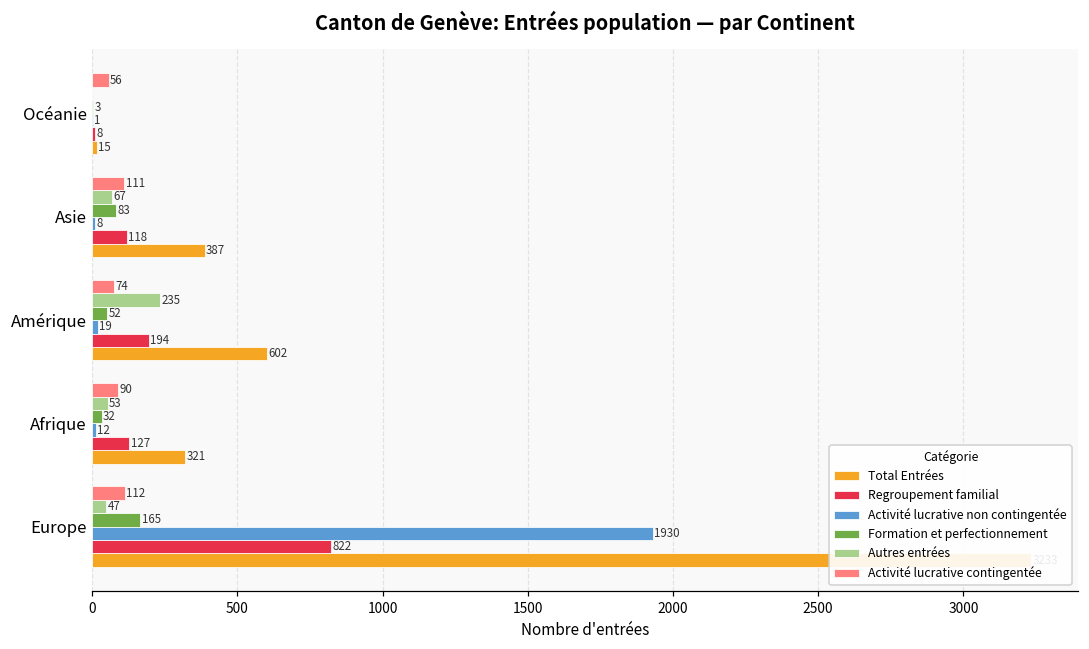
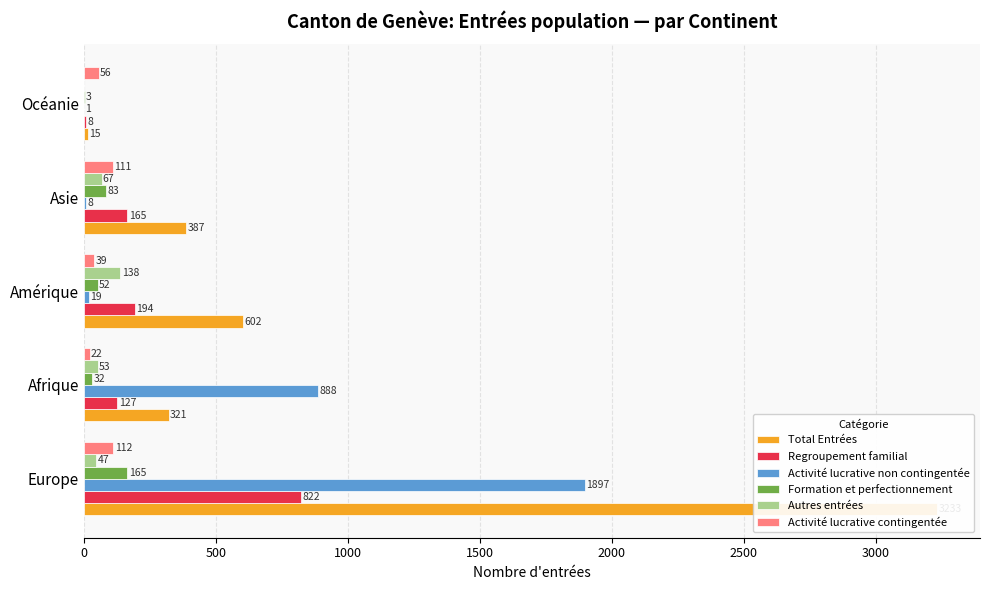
  {
    "Total Entrées": {
      "Océanie": 15,
      "Asie": 387,
      "Amérique": 602,
      "Afrique": 321
    },
    "Regroupement familial": {
      "Océanie": 8,
-     "Asie": 118,
+     "Asie": 165,
      "Amérique": 194,
      "Afrique": 127,
      "Europe": 822
    },
    "Activité lucrative non contingentée": {
      "Océanie": 1,
      "Asie": 8,
      "Amérique": 19,
-     "Afrique": 12,
-     "Europe": 1930
+     "Afrique": 888,
+     "Europe": 1897
    },
    "Formation et perfectionnement": {
      "Océanie": 3,
      "Asie": 83,
      "Amérique": 52,
      "Afrique": 32,
      "Europe": 165
    },
    "Autres entrées": {
      "Asie": 67,
-     "Amérique": 235,
+     "Amérique": 138,
      "Afrique": 53,
      "Europe": 47
    },
    "Activité lucrative contingentée": {
      "Océanie": 56,
      "Asie": 111,
-     "Amérique": 74,
-     "Afrique": 90,
+     "Amérique": 39,
+     "Afrique": 22,
      "Europe": 112
    }
  }
